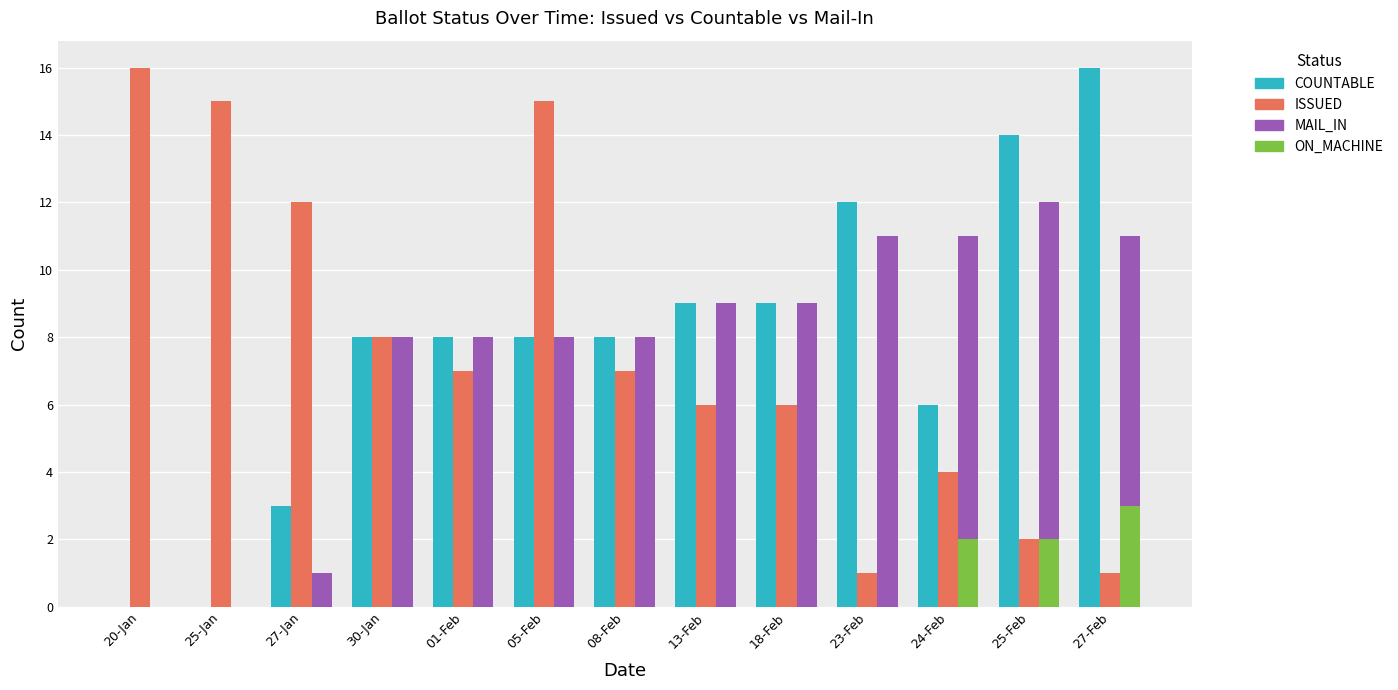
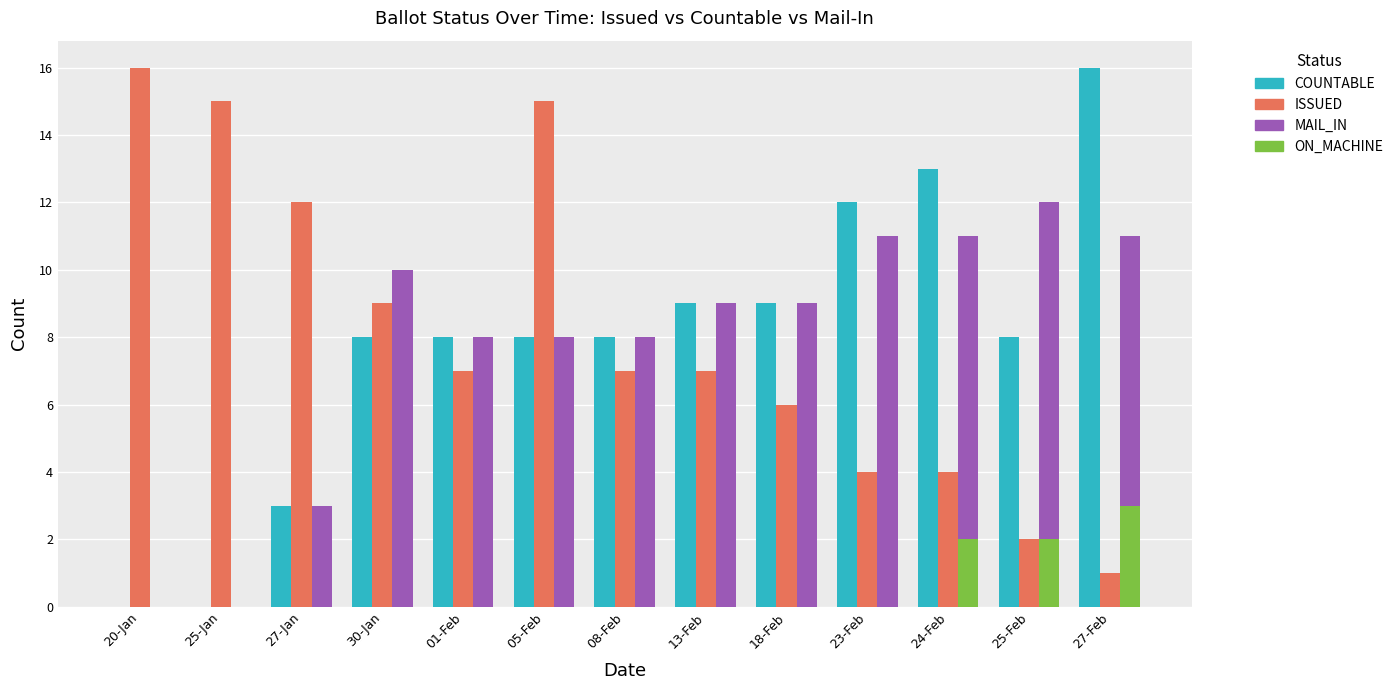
  {
    "COUNTABLE": {
      "20-Jan": 0,
      "25-Jan": 0,
      "27-Jan": 3,
      "30-Jan": 8,
      "01-Feb": 8,
      "05-Feb": 8,
      "08-Feb": 8,
      "13-Feb": 9,
      "18-Feb": 9,
      "23-Feb": 12,
-     "24-Feb": 6,
-     "25-Feb": 14,
+     "24-Feb": 13,
+     "25-Feb": 8,
      "27-Feb": 16
    },
    "ISSUED": {
      "20-Jan": 16,
      "25-Jan": 15,
      "27-Jan": 12,
-     "30-Jan": 8,
+     "30-Jan": 9,
      "01-Feb": 7,
      "05-Feb": 15,
      "08-Feb": 7,
-     "13-Feb": 6,
+     "13-Feb": 7,
      "18-Feb": 6,
-     "23-Feb": 1,
+     "23-Feb": 4,
      "24-Feb": 4,
      "25-Feb": 2,
      "27-Feb": 1
    },
    "MAIL_IN": {
      "20-Jan": 0,
      "25-Jan": 0,
-     "27-Jan": 1,
-     "30-Jan": 8,
+     "27-Jan": 3,
+     "30-Jan": 10,
      "01-Feb": 8,
      "05-Feb": 8,
      "08-Feb": 8,
      "13-Feb": 9,
      "18-Feb": 9,
      "23-Feb": 11,
      "24-Feb": 11,
      "25-Feb": 12,
      "27-Feb": 11
    },
    "ON_MACHINE": {
      "20-Jan": 0,
      "25-Jan": 0,
      "27-Jan": 0,
      "30-Jan": 0,
      "01-Feb": 0,
      "05-Feb": 0,
      "08-Feb": 0,
      "13-Feb": 0,
      "18-Feb": 0,
      "23-Feb": 0
    }
  }
